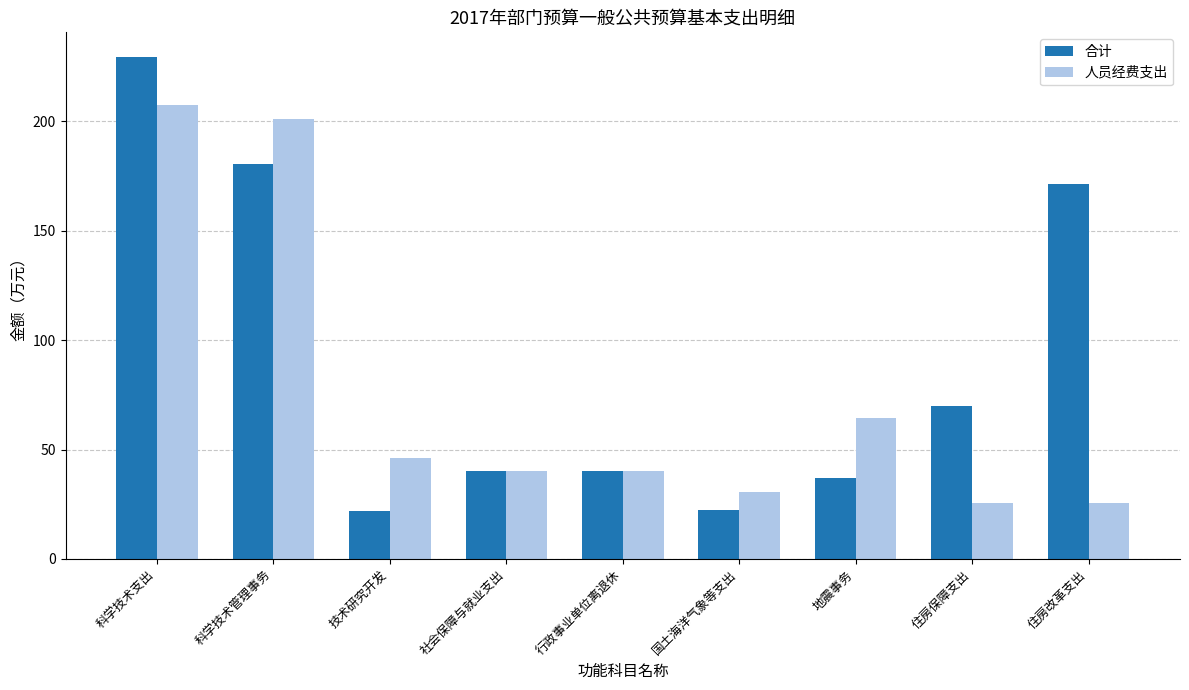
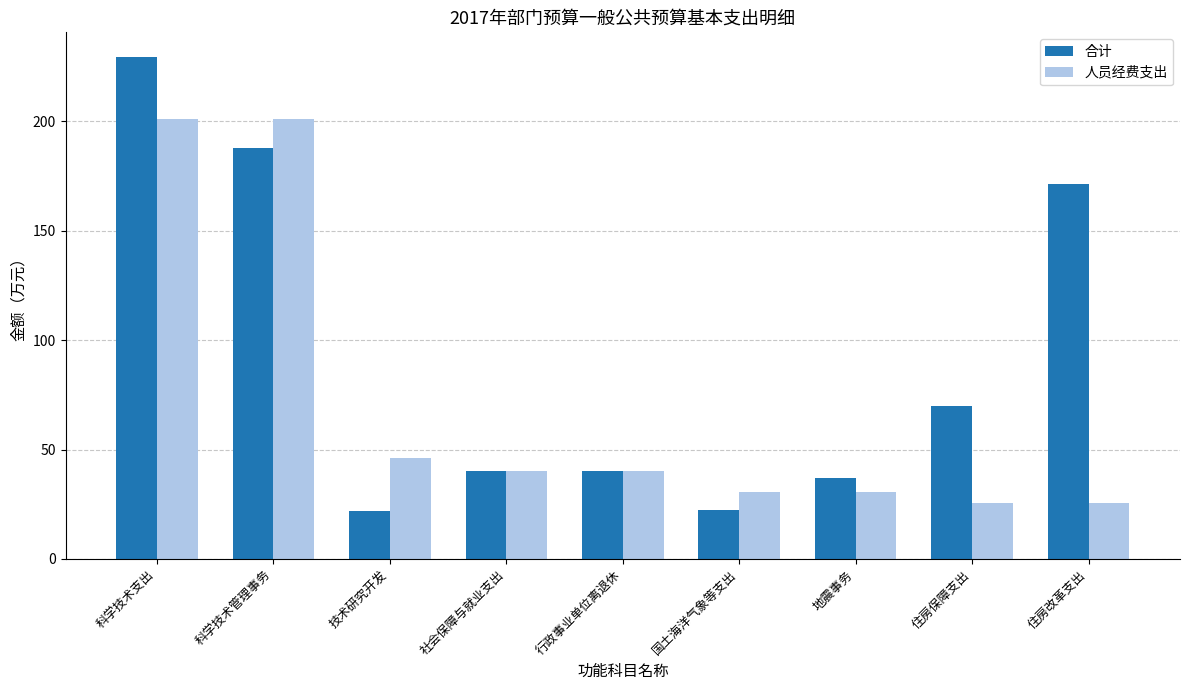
  {
    "合计": {
      "科学技术支出": 229,
-     "科学技术管理事务": 180,
+     "科学技术管理事务": 188,
      "技术研究开发": 22,
      "社会保障与就业支出": 40,
      "行政事业单位离退休": 40,
      "国土海洋气象等支出": 22,
      "地震事务": 37,
      "住房保障支出": 70,
      "住房改革支出": 171
    },
    "人员经费支出": {
-     "科学技术支出": 207,
+     "科学技术支出": 201,
      "科学技术管理事务": 201,
      "技术研究开发": 46,
      "社会保障与就业支出": 40,
      "行政事业单位离退休": 40,
      "国土海洋气象等支出": 31,
-     "地震事务": 65,
+     "地震事务": 31,
      "住房保障支出": 26,
      "住房改革支出": 26
    }
  }
